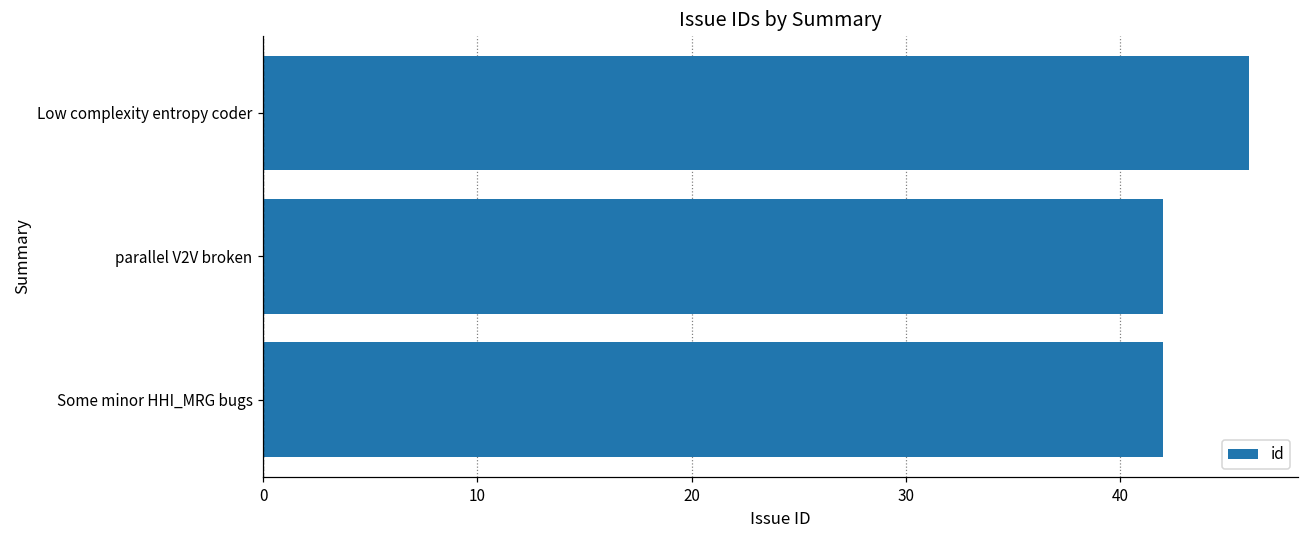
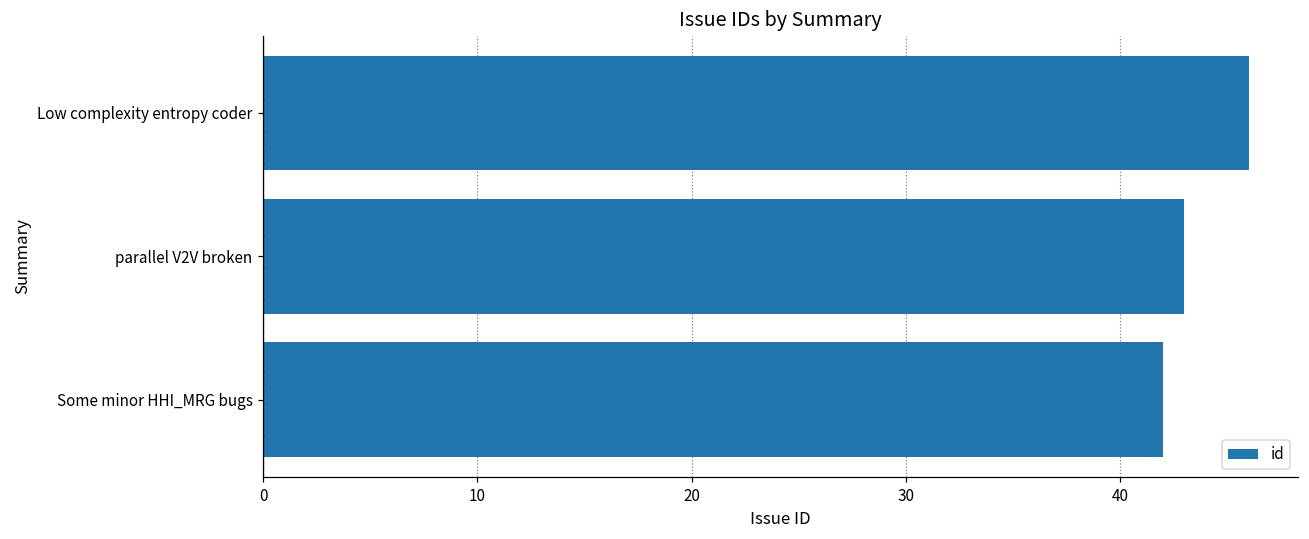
  {
    "Low complexity entropy coder": 46,
-   "parallel V2V broken": 42,
+   "parallel V2V broken": 43,
    "Some minor HHI_MRG bugs": 42
  }
